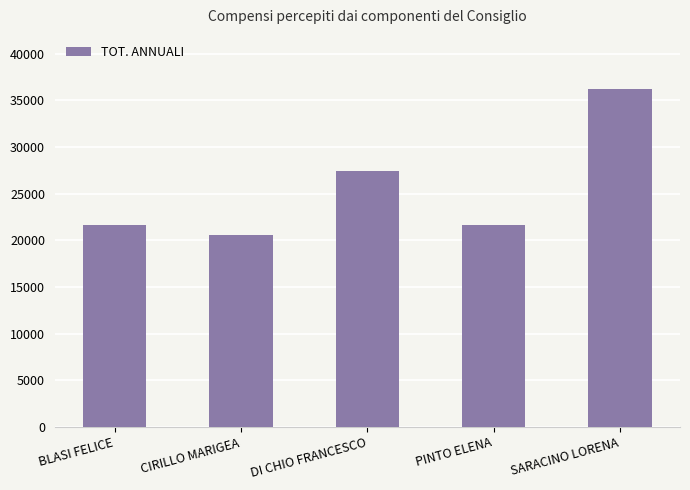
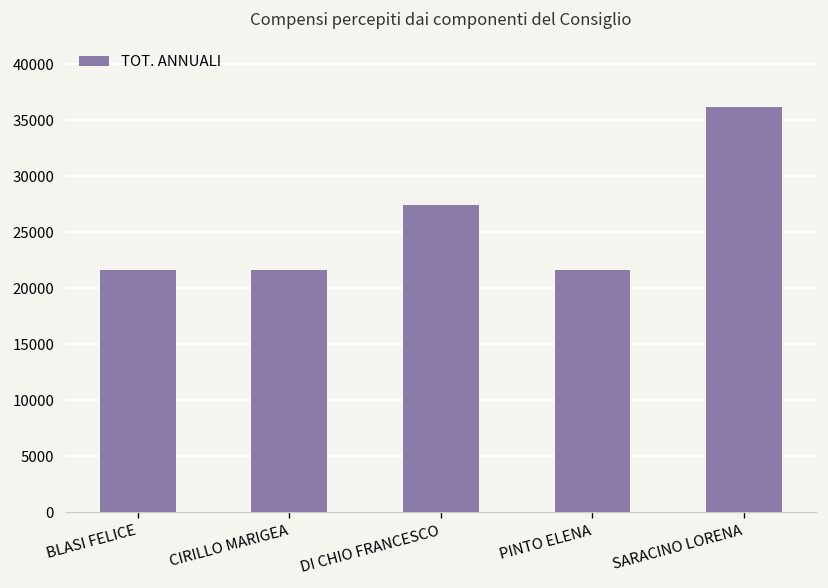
  {
    "BLASI FELICE": 22000,
-   "CIRILLO MARIGEA": 21000,
+   "CIRILLO MARIGEA": 22000,
    "DI CHIO FRANCESCO": 27000,
    "PINTO ELENA": 22000,
    "SARACINO LORENA": 36000
  }
